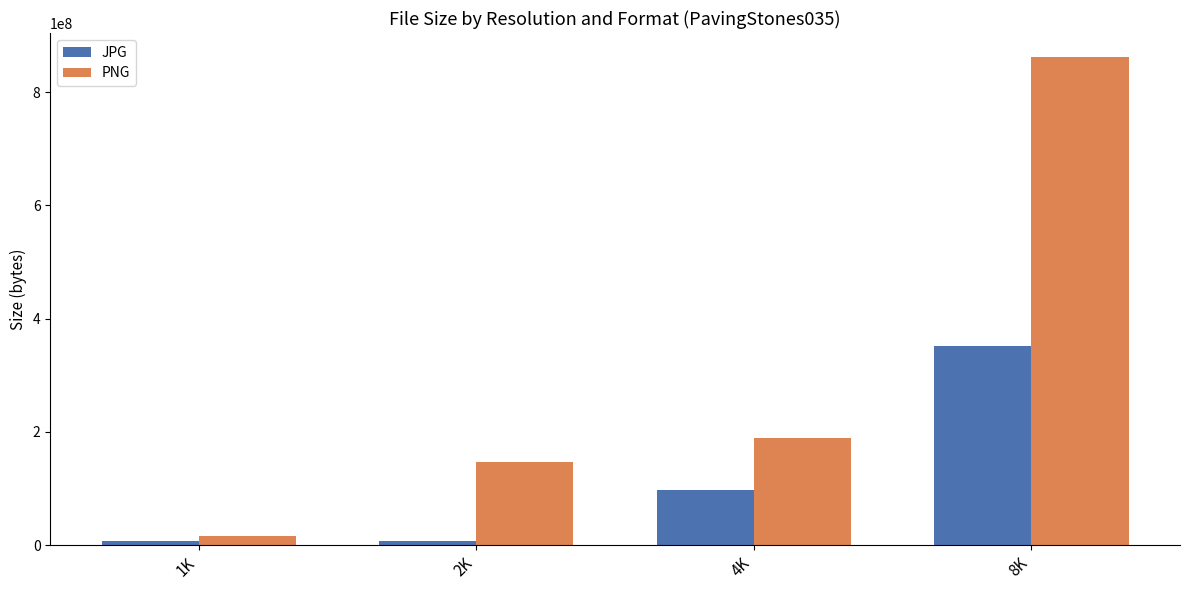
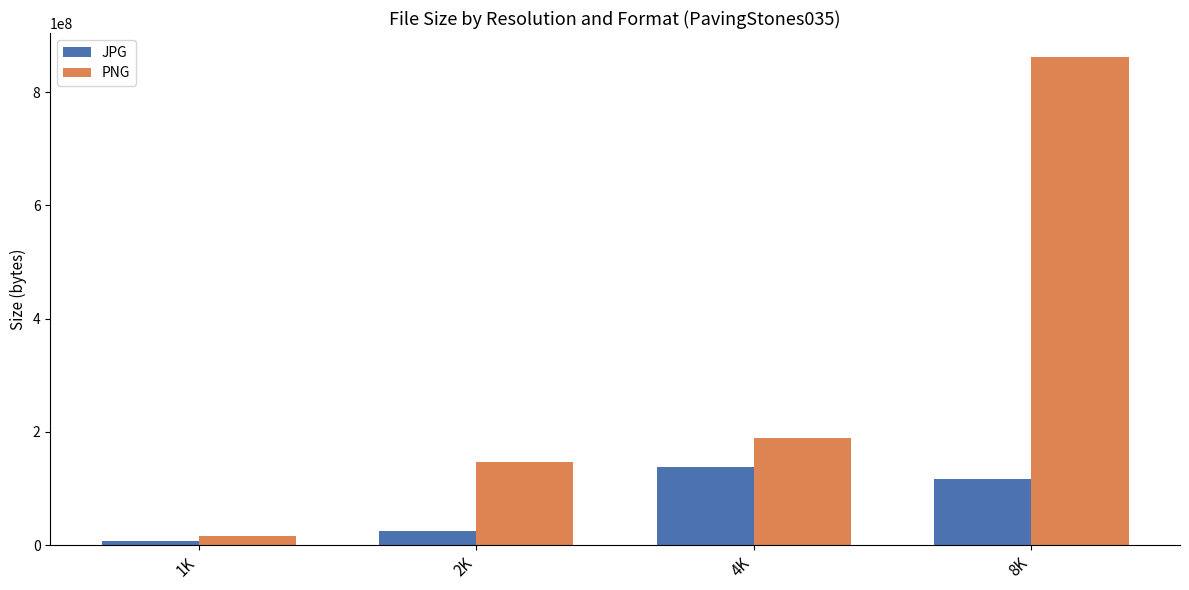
  {
    "JPG": {
      "1K": 10000000,
-     "2K": 10000000,
-     "4K": 100000000,
-     "8K": 350000000
+     "2K": 30000000,
+     "4K": 140000000,
+     "8K": 120000000
    },
    "PNG": {
      "1K": 20000000,
      "2K": 150000000,
      "4K": 190000000,
      "8K": 860000000
    }
  }
